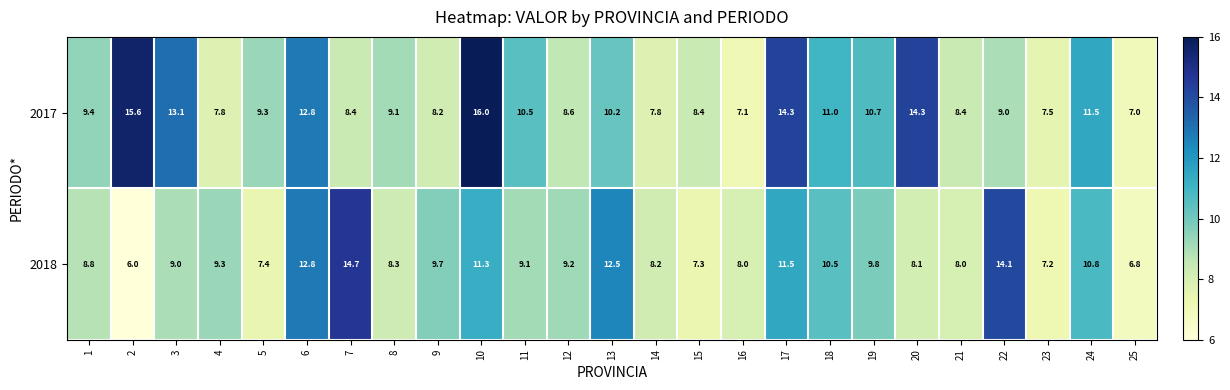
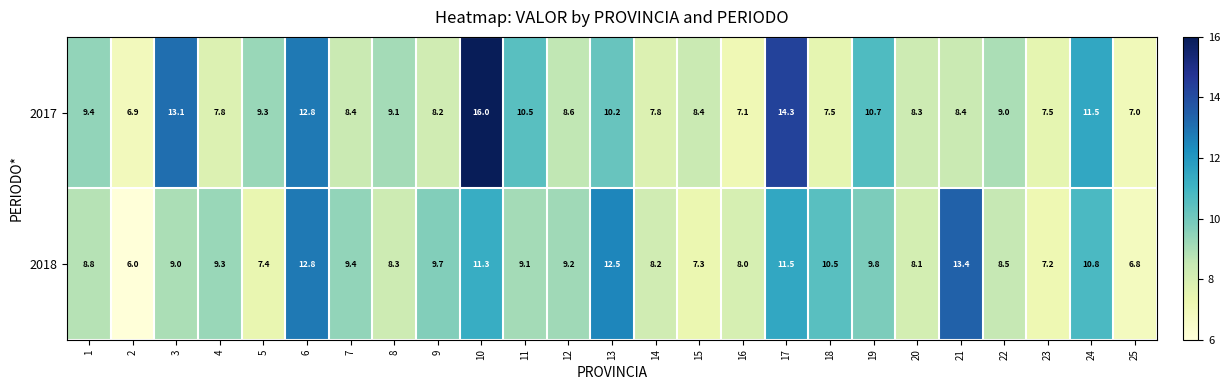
  {
    "2017": {
      "1": 9.4,
-     "2": 15.6,
+     "2": 6.9,
      "3": 13.1,
      "4": 7.8,
      "5": 9.3,
      "6": 12.8,
      "7": 8.4,
      "8": 9.1,
      "9": 8.2,
      "10": 16.0,
      "11": 10.5,
      "12": 8.6,
      "13": 10.2,
      "14": 7.8,
      "15": 8.4,
      "16": 7.1,
      "17": 14.3,
-     "18": 11.0,
+     "18": 7.5,
      "19": 10.7,
-     "20": 14.3,
+     "20": 8.3,
      "21": 8.4,
      "22": 9.0,
      "23": 7.5,
      "24": 11.5,
      "25": 7.0
    },
    "2018": {
      "1": 8.8,
      "2": 6.0,
      "3": 9.0,
      "4": 9.3,
      "5": 7.4,
      "6": 12.8,
-     "7": 14.7,
+     "7": 9.4,
      "8": 8.3,
      "9": 9.7,
      "10": 11.3,
      "11": 9.1,
      "12": 9.2,
      "13": 12.5,
      "14": 8.2,
      "15": 7.3,
      "16": 8.0,
      "17": 11.5,
      "18": 10.5,
      "19": 9.8,
      "20": 8.1,
-     "21": 8.0,
-     "22": 14.1,
+     "21": 13.4,
+     "22": 8.5,
      "23": 7.2,
      "24": 10.8,
      "25": 6.8
    }
  }
